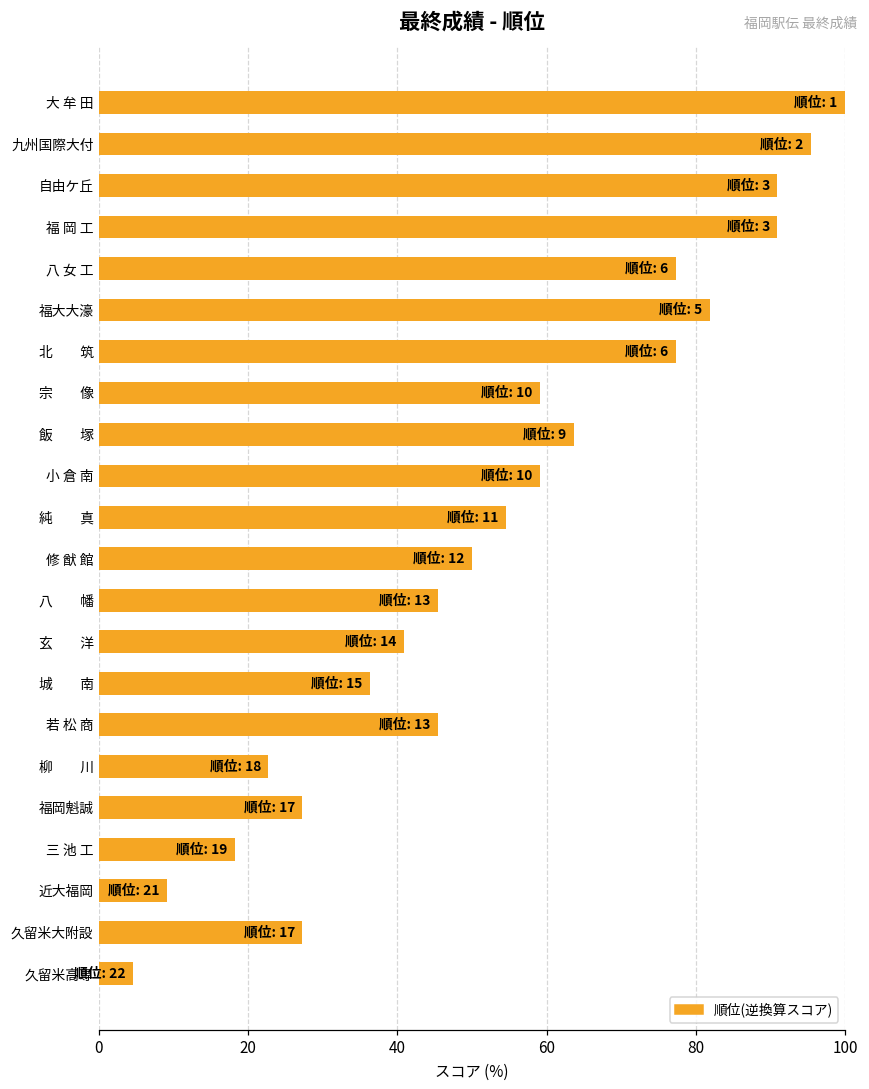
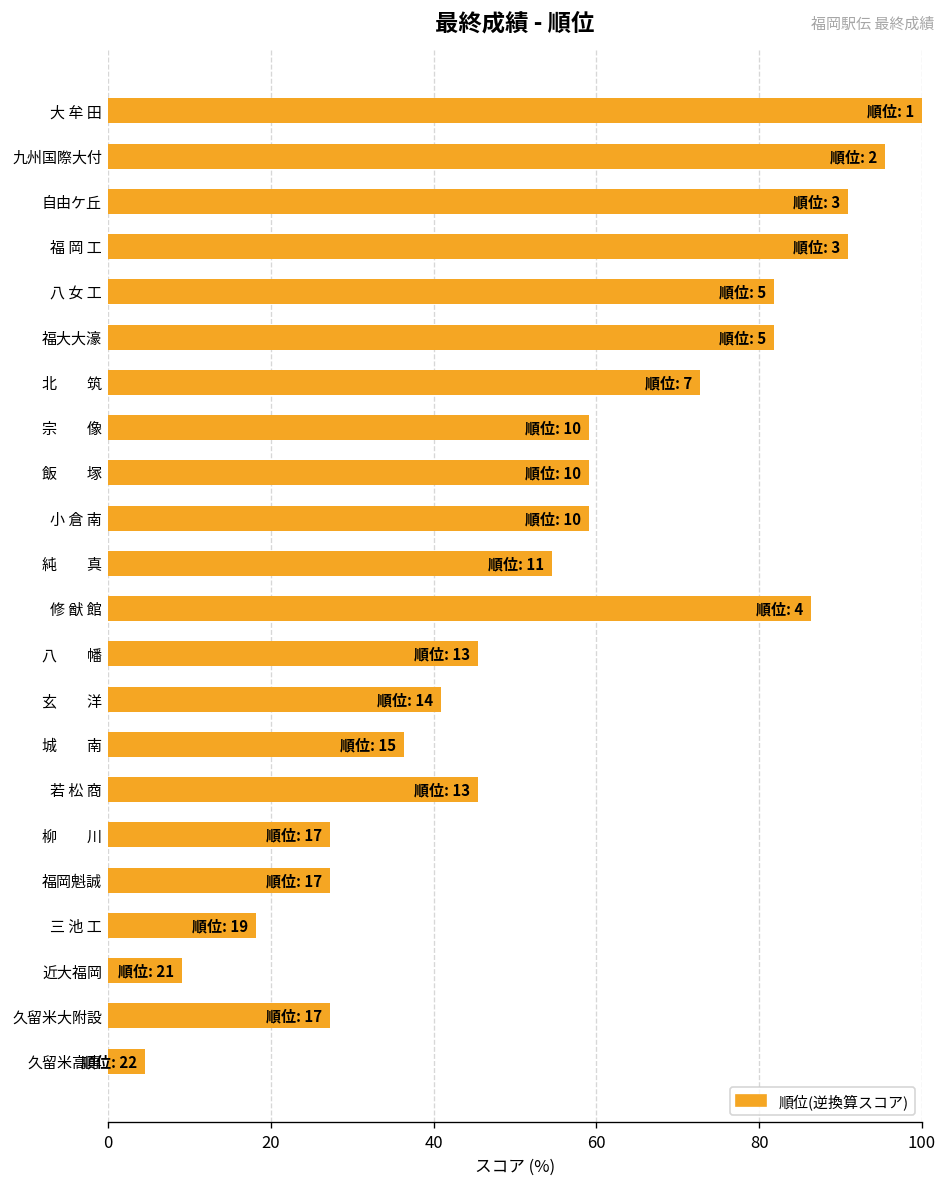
  {
-   "八 女 工": 6,
-   "北 筑": 6,
-   "飯 塚": 9,
-   "修 猷 館": 12,
-   "柳 川": 18
+   "八 女 工": 5,
+   "北 筑": 7,
+   "飯 塚": 10,
+   "修 猷 館": 4,
+   "柳 川": 17
  }
